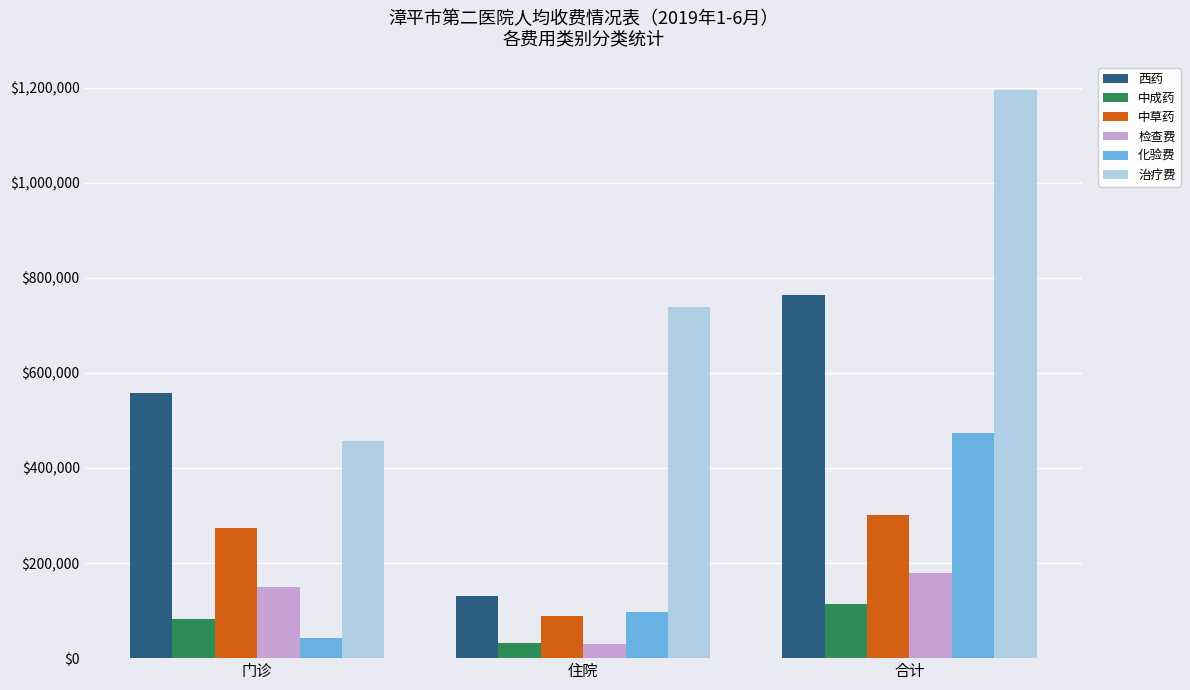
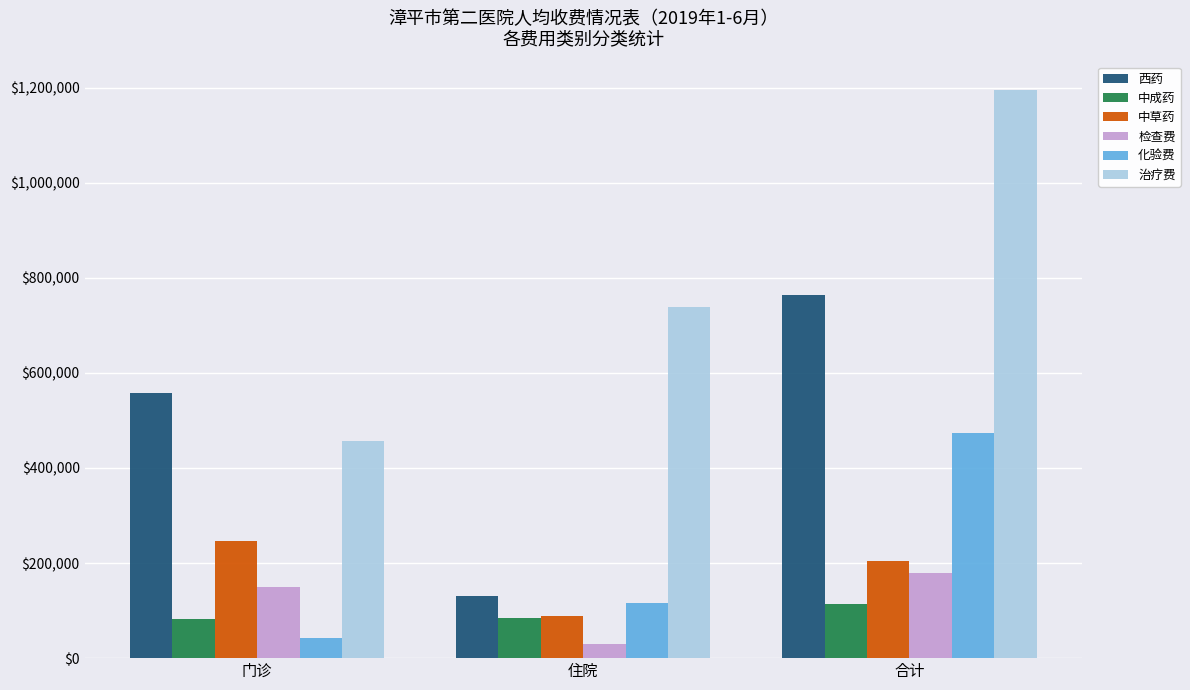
  {
    "西药": {
      "门诊": "$560,000",
      "住院": "$130,000",
      "合计": "$760,000"
    },
    "中成药": {
      "门诊": "$80,000",
-     "住院": "$30,000",
+     "住院": "$80,000",
      "合计": "$110,000"
    },
    "中草药": {
-     "门诊": "$270,000",
+     "门诊": "$250,000",
      "住院": "$90,000",
-     "合计": "$300,000"
+     "合计": "$210,000"
    },
    "化验费": {
      "门诊": "$40,000",
-     "住院": "$100,000",
+     "住院": "$120,000",
      "合计": "$470,000"
    }
  }
